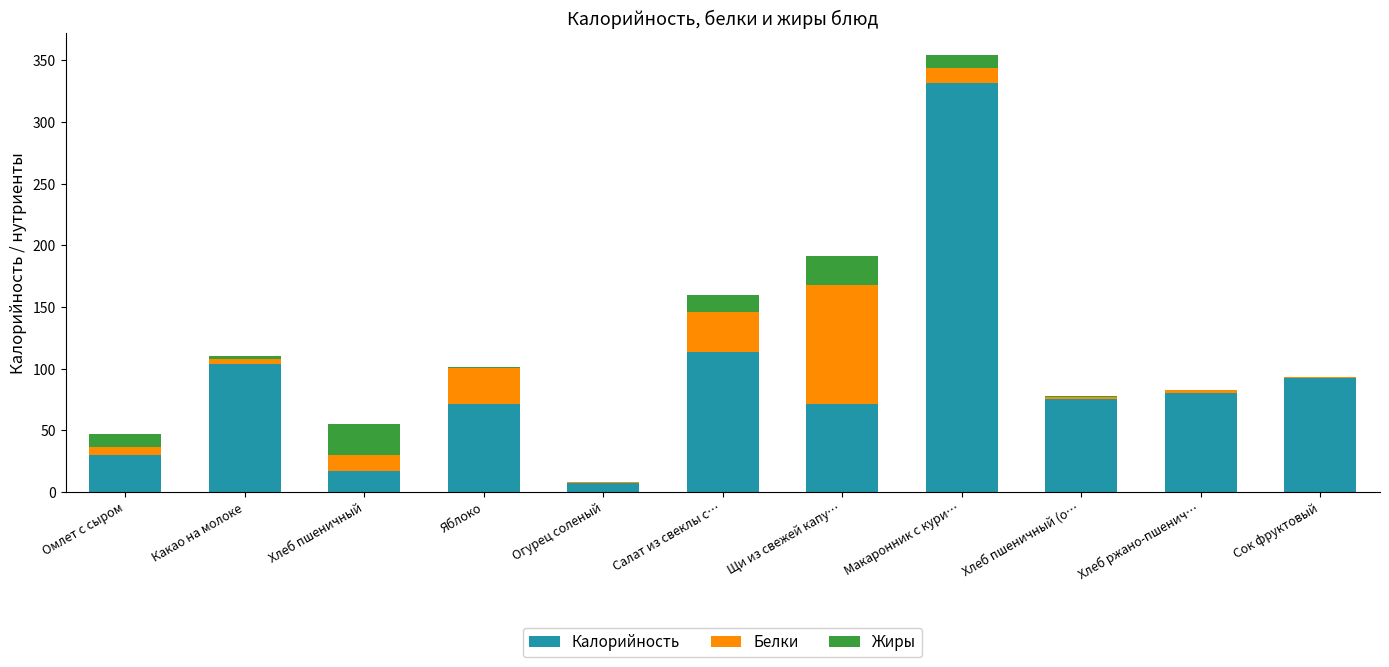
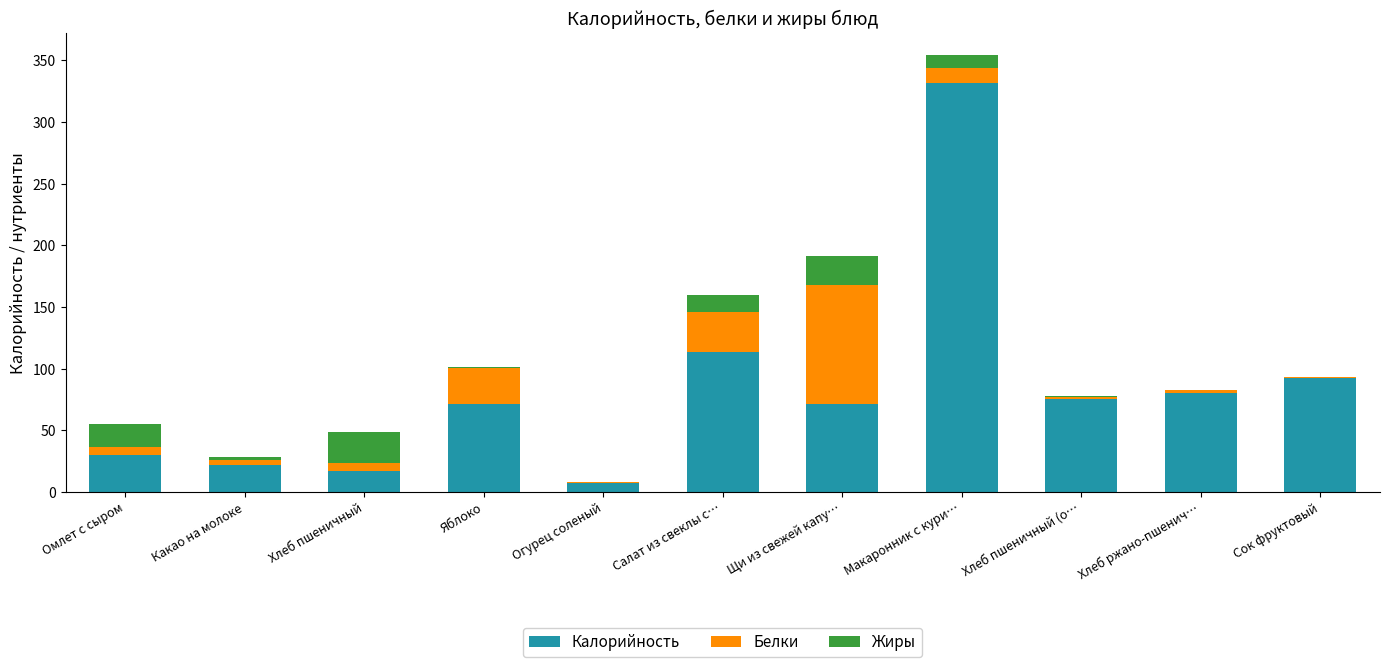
  {
    "Калорийность": {
      "Омлет с сыром": 30,
-     "Какао на молоке": 104,
+     "Какао на молоке": 22,
      "Хлеб пшеничный": 17,
      "Яблоко": 71,
      "Огурец соленый": 7,
      "Салат из свеклы с…": 113,
      "Щи из свежей капу…": 71,
      "Макаронник с кури…": 332,
      "Хлеб пшеничный (о…": 75,
      "Хлеб ржано-пшенич…": 80,
      "Сок фруктовый": 92
    },
    "Белки": {
      "Омлет с сыром": 6,
      "Какао на молоке": 4,
-     "Хлеб пшеничный": 13,
+     "Хлеб пшеничный": 6,
      "Яблоко": 29,
      "Салат из свеклы с…": 33,
      "Щи из свежей капу…": 97,
      "Макаронник с кури…": 12,
      "Хлеб ржано-пшенич…": 2
    },
    "Жиры": {
-     "Омлет с сыром": 11,
+     "Омлет с сыром": 19,
      "Какао на молоке": 3,
      "Хлеб пшеничный": 25,
      "Огурец соленый": 0,
      "Салат из свеклы с…": 14,
      "Щи из свежей капу…": 23,
      "Макаронник с кури…": 11,
      "Хлеб ржано-пшенич…": 0
    }
  }
